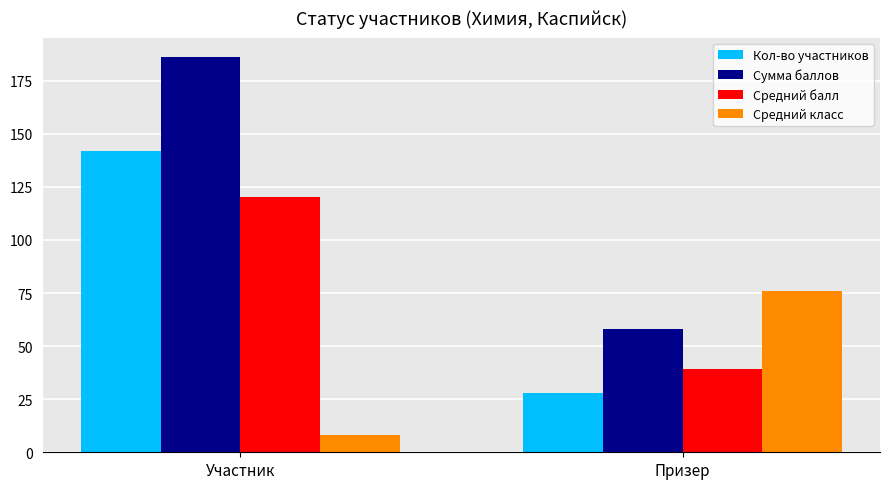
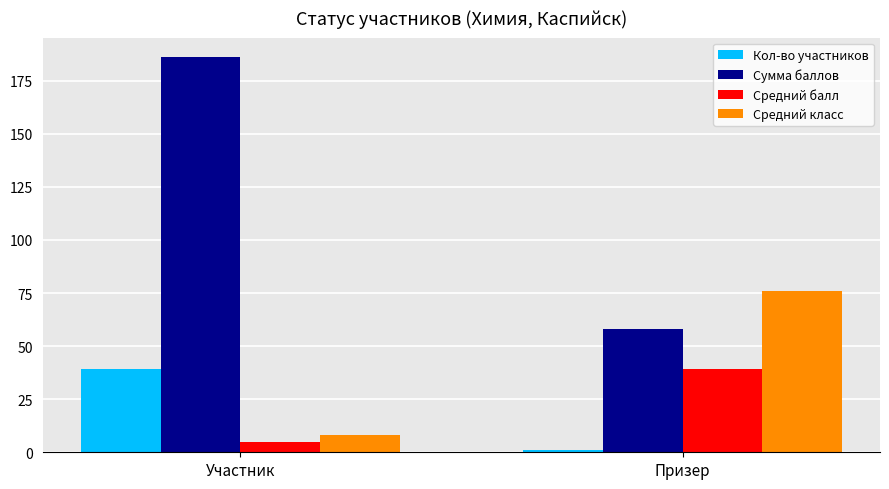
  {
    "Кол-во участников": {
-     "Участник": 142,
-     "Призер": 28
+     "Участник": 39,
+     "Призер": 1
    },
    "Сумма баллов": {
      "Участник": 186,
      "Призер": 58
    },
    "Средний балл": {
-     "Участник": 120,
+     "Участник": 5,
      "Призер": 39
    },
    "Средний класс": {
      "Участник": 8,
      "Призер": 76
    }
  }
